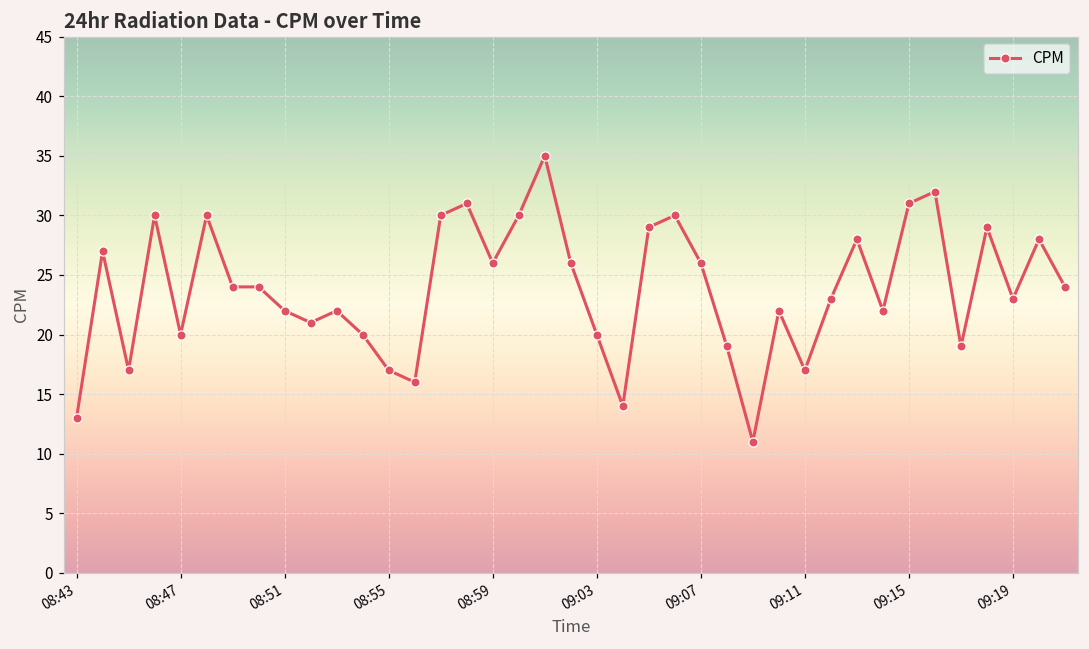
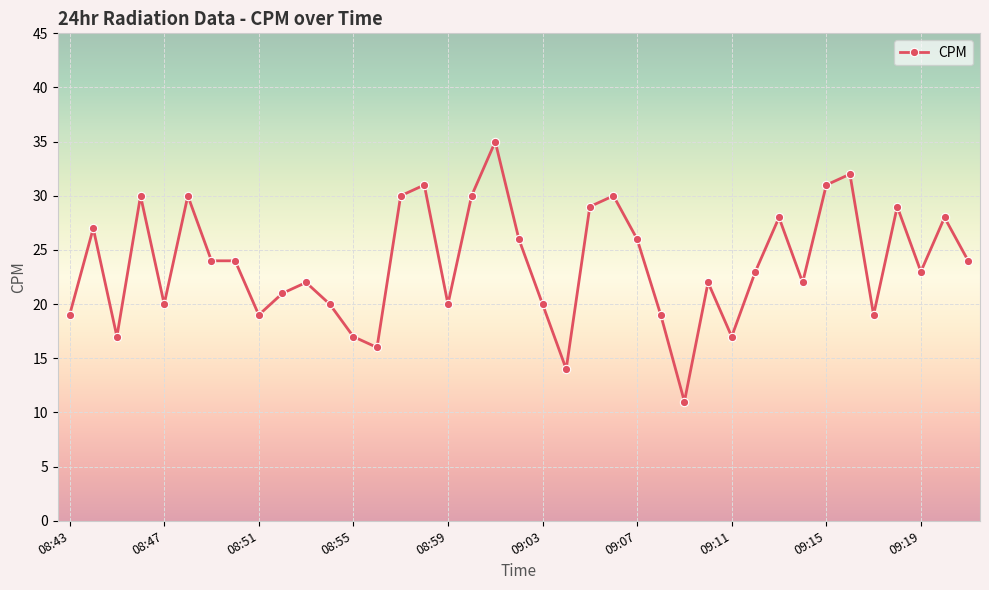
  {
-   "08:43": 13,
+   "08:43": 19,
    "08:47": 20,
-   "08:51": 22,
+   "08:51": 19,
    "08:55": 17,
-   "08:59": 26,
+   "08:59": 20,
    "09:03": 20,
    "09:07": 26,
    "09:11": 17,
    "09:15": 31,
    "09:19": 23
  }
